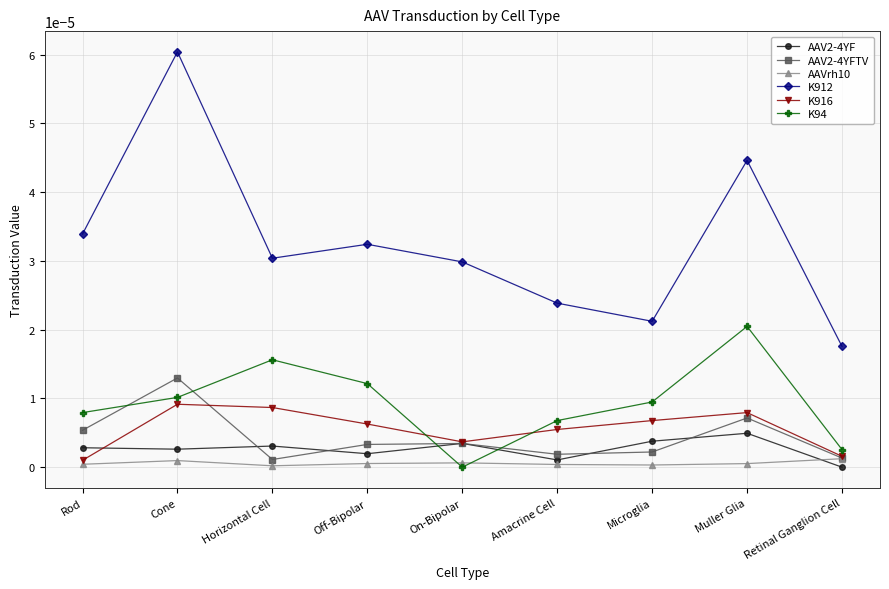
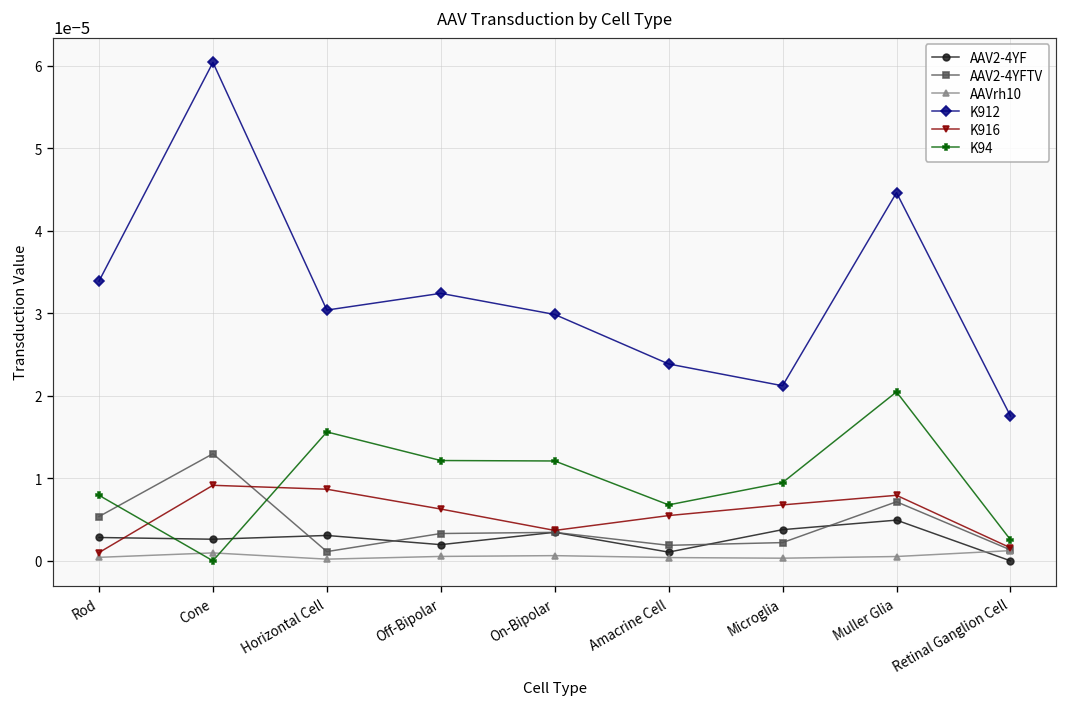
  {
    "AAV2-4YF": {
      "Rod": 0.000003,
      "Cone": 0.000003,
      "Horizontal Cell": 0.000003,
      "Off-Bipolar": 0.000002,
      "Amacrine Cell": 0.000001,
      "Microglia": 0.000004,
      "Muller Glia": 0.000005,
      "Retinal Ganglion Cell": 0.00000
    },
    "AAV2-4YFTV": {
      "Rod": 0.000005,
      "Cone": 0.000013,
      "Horizontal Cell": 0.000001,
      "Off-Bipolar": 0.000003,
      "Amacrine Cell": 0.000002,
      "Microglia": 0.000002,
      "Muller Glia": 0.000007
    },
    "AAVrh10": {
      "Rod": 0.000000,
      "Cone": 0.000001,
      "Horizontal Cell": 0.00000,
      "Off-Bipolar": 0.000001,
      "On-Bipolar": 0.000001,
      "Amacrine Cell": 0.000000,
      "Microglia": 0.00000,
      "Muller Glia": 0.000001
    },
    "K912": {
      "Rod": 0.000034,
      "Cone": 0.000060,
      "Horizontal Cell": 0.000030,
      "Off-Bipolar": 0.000032,
      "On-Bipolar": 0.00003,
      "Amacrine Cell": 0.000024,
      "Microglia": 0.000021,
      "Muller Glia": 0.000045,
      "Retinal Ganglion Cell": 0.000018
    },
    "K916": {
      "Rod": 0.000001,
      "Cone": 0.000009,
      "Horizontal Cell": 0.000009,
      "Off-Bipolar": 0.000006,
      "Amacrine Cell": 0.000005,
      "Microglia": 0.000007,
      "Muller Glia": 0.000008
    },
    "K94": {
      "Rod": 0.000008,
-     "Cone": 0.00001,
+     "Cone": 0.00000,
      "Horizontal Cell": 0.000016,
      "Off-Bipolar": 0.000012,
-     "On-Bipolar": 0.00000,
+     "On-Bipolar": 0.00001,
      "Amacrine Cell": 0.000007,
      "Microglia": 0.000009,
      "Muller Glia": 0.000020,
      "Retinal Ganglion Cell": 0.000003
    }
  }
